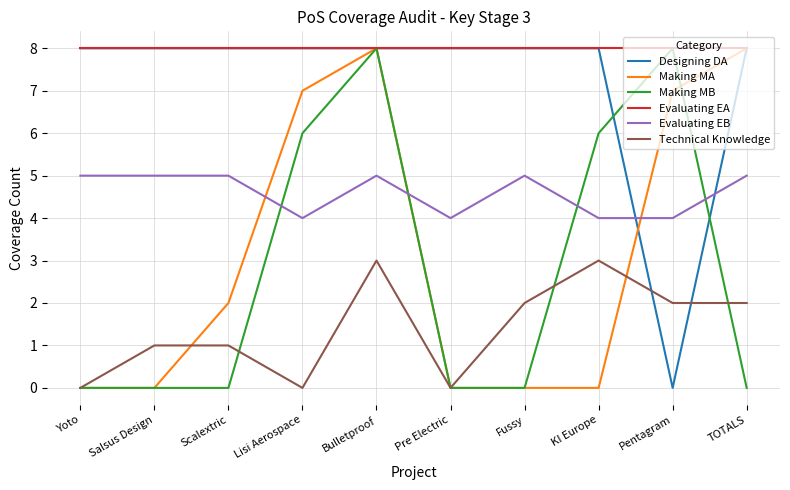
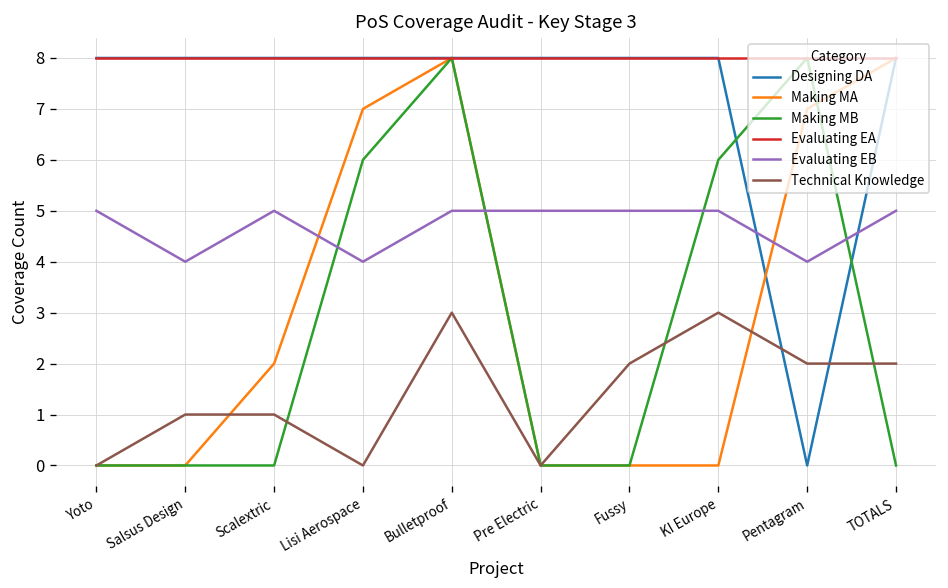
  {
    "Designing DA": {
      "Pentagram": 0
    },
    "Making MA": {
      "Scalextric": 2,
      "Lisi Aerospace": 7,
      "KI Europe": 0
    },
    "Making MB": {
      "Scalextric": 0,
      "Lisi Aerospace": 6,
      "KI Europe": 6,
      "TOTALS": 0
    },
    "Evaluating EB": {
      "Yoto": 5,
-     "Salsus Design": 5,
+     "Salsus Design": 4,
      "Scalextric": 5,
      "Lisi Aerospace": 4,
      "Bulletproof": 5,
-     "Pre Electric": 4,
+     "Pre Electric": 5,
      "Fussy": 5,
-     "KI Europe": 4,
+     "KI Europe": 5,
      "Pentagram": 4,
      "TOTALS": 5
    },
    "Technical Knowledge": {
      "Salsus Design": 1,
      "Scalextric": 1,
      "Lisi Aerospace": 0,
      "Bulletproof": 3,
      "Fussy": 2,
      "KI Europe": 3,
      "Pentagram": 2,
      "TOTALS": 2
    }
  }
